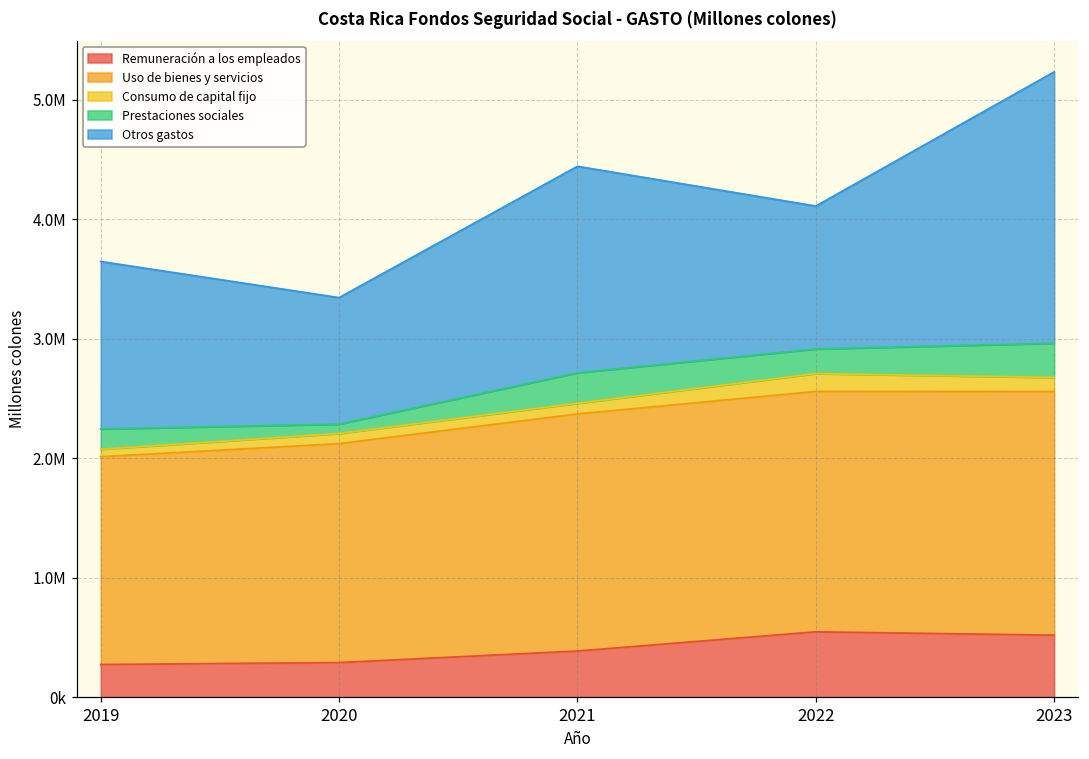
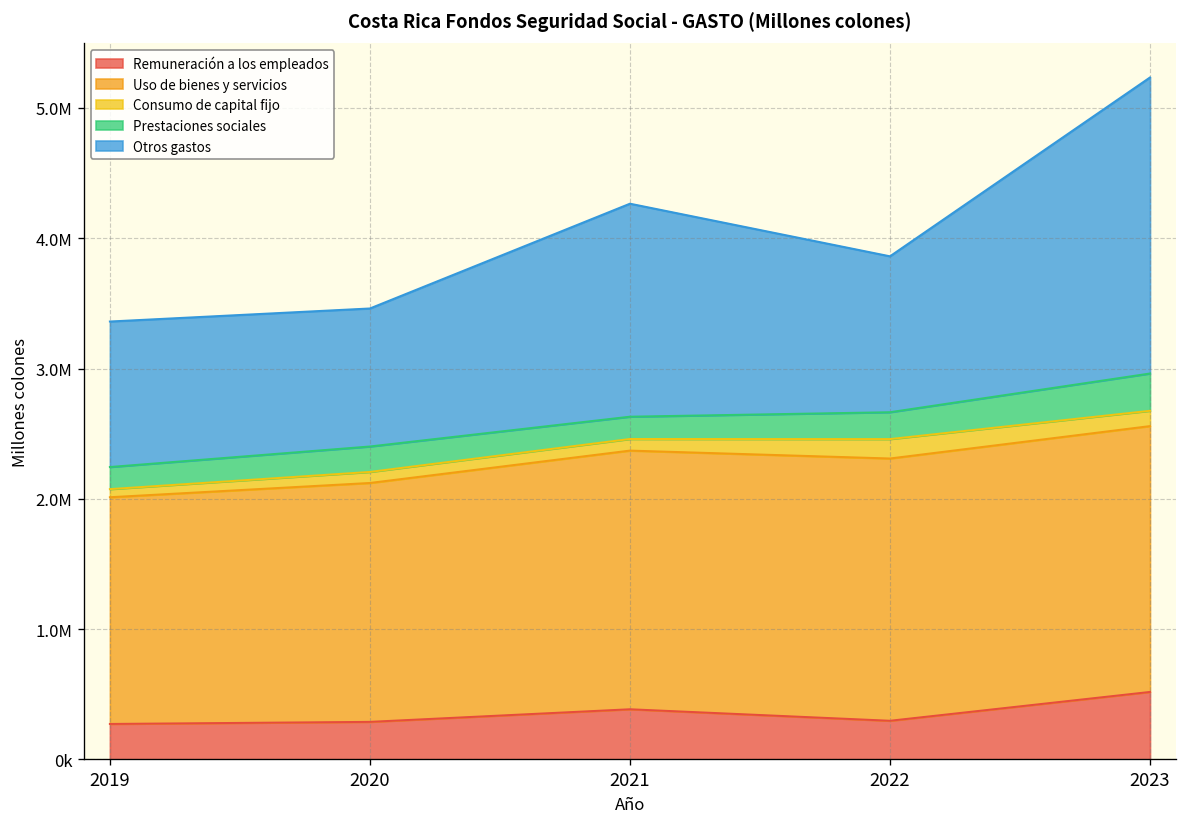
  {
    "Remuneración a los empleados": {
      "2019": 270000,
      "2020": 290000,
      "2021": 390000,
-     "2022": 550000,
+     "2022": 300000,
      "2023": 520000
    },
    "Prestaciones sociales": {
      "2019": 170000,
-     "2020": 80000,
-     "2021": 260000,
+     "2020": 200000,
+     "2021": 170000,
      "2022": 210000,
      "2023": 290000
    },
    "Otros gastos": {
-     "2019": 1400000,
+     "2019": 1120000,
      "2020": 1060000,
-     "2021": 1730000,
+     "2021": 1630000,
      "2022": 1200000,
      "2023": 2270000
    }
  }
